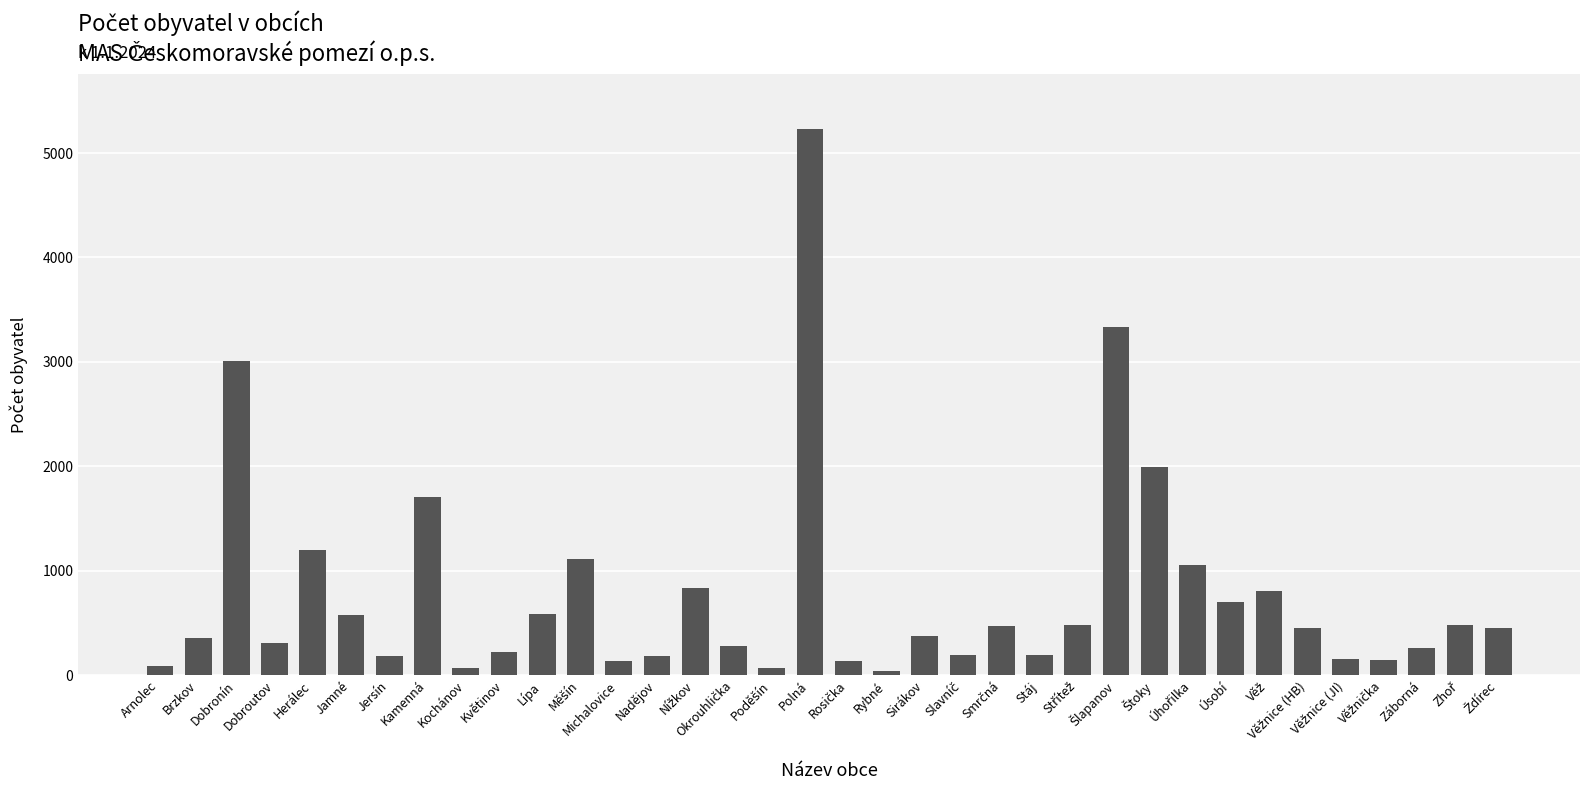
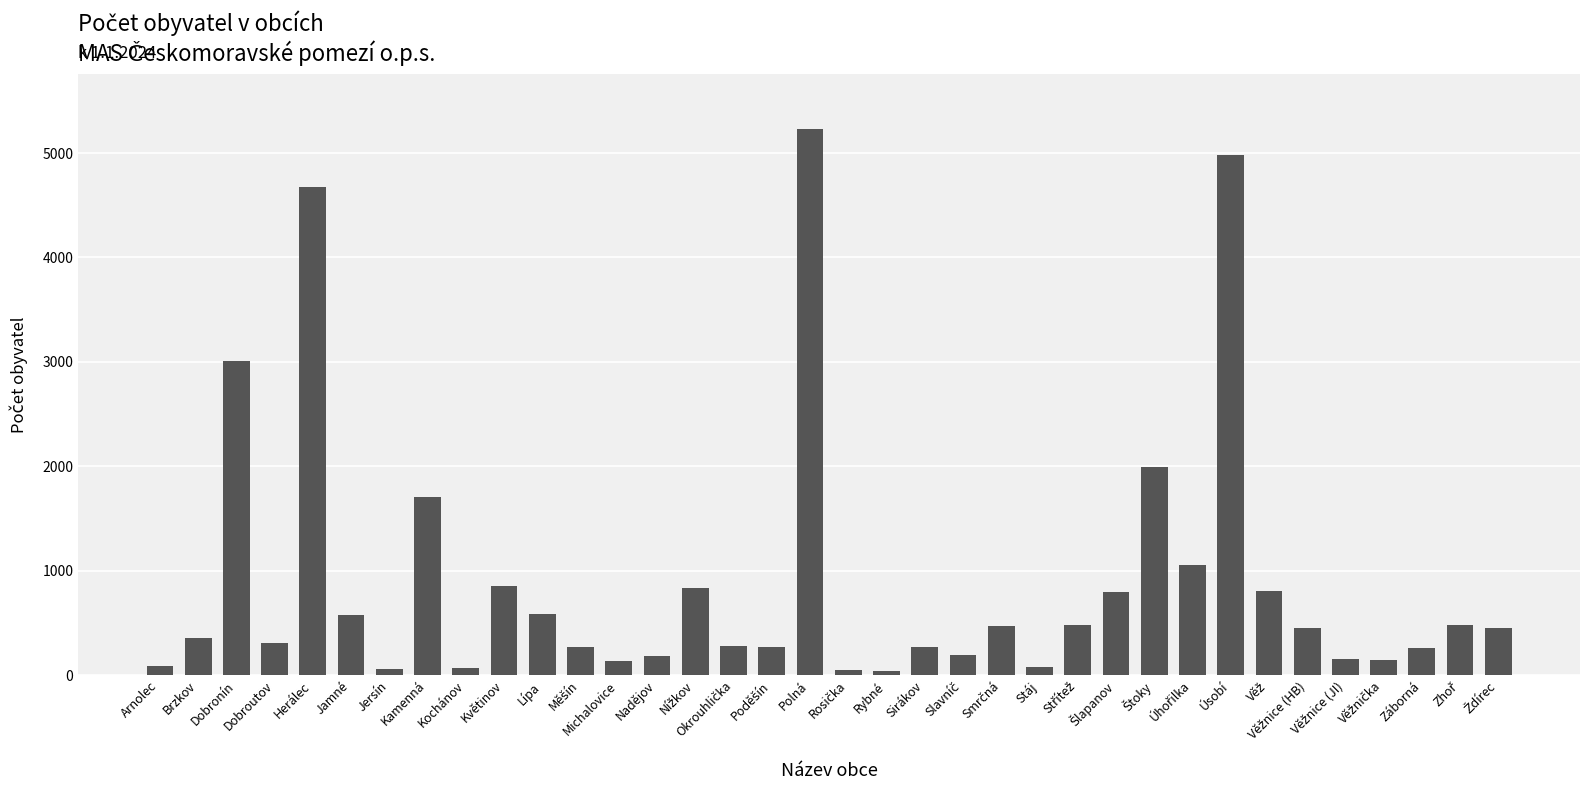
  {
    "Arnolec": 90,
    "Brzkov": 350,
    "Dobronín": 3010,
    "Dobroutov": 310,
-   "Herálec": 1190,
+   "Herálec": 4670,
    "Jamné": 580,
-   "Jersín": 180,
+   "Jersín": 60,
    "Kamenná": 1700,
    "Kochánov": 70,
-   "Květinov": 220,
+   "Květinov": 850,
    "Lípa": 580,
-   "Měšín": 1110,
+   "Měšín": 270,
    "Michalovice": 140,
    "Nadějov": 180,
    "Nížkov": 840,
    "Okrouhlička": 280,
-   "Poděšín": 70,
+   "Poděšín": 260,
    "Polná": 5230,
-   "Rosička": 130,
+   "Rosička": 50,
    "Rybné": 40,
-   "Sirákov": 370,
+   "Sirákov": 270,
    "Slavníč": 190,
    "Smrčná": 470,
-   "Stáj": 190,
+   "Stáj": 80,
    "Střítež": 480,
-   "Šlapanov": 3340,
+   "Šlapanov": 800,
    "Štoky": 1990,
    "Úhořilka": 1050,
-   "Úsobí": 700,
+   "Úsobí": 4980,
    "Věž": 810,
    "Věžnice (HB)": 450,
    "Věžnice (JI)": 150,
    "Věžnička": 140,
    "Záborná": 260,
    "Zhoř": 480,
    "Ždírec": 450
  }
